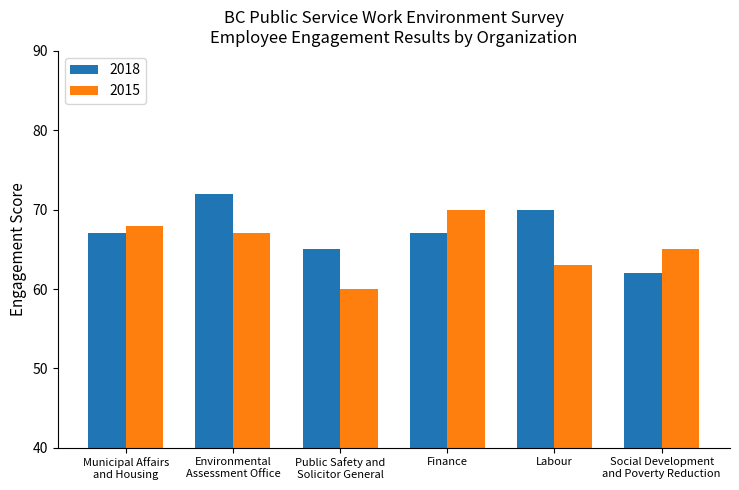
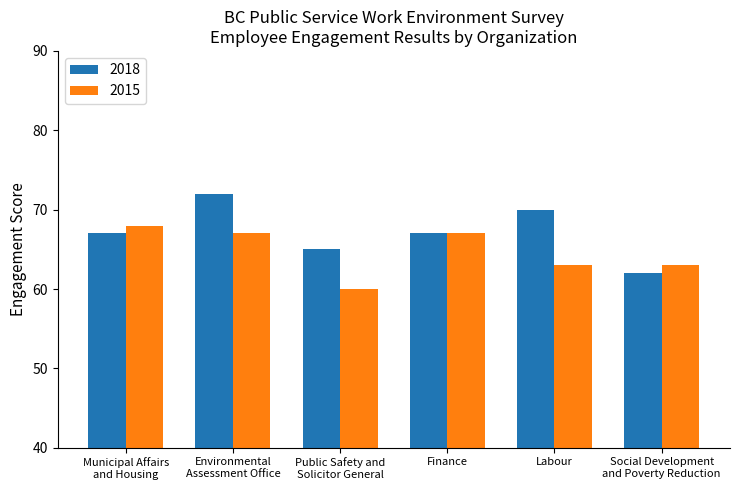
  {
    "2018": {
      "Municipal Affairs and Housing": 67,
      "Environmental Assessment Office": 72,
      "Public Safety and Solicitor General": 65,
      "Finance": 67,
      "Labour": 70,
      "Social Development and Poverty Reduction": 62
    },
    "2015": {
      "Municipal Affairs and Housing": 68,
      "Environmental Assessment Office": 67,
      "Public Safety and Solicitor General": 60,
-     "Finance": 70,
+     "Finance": 67,
      "Labour": 63,
-     "Social Development and Poverty Reduction": 65
+     "Social Development and Poverty Reduction": 63
    }
  }
